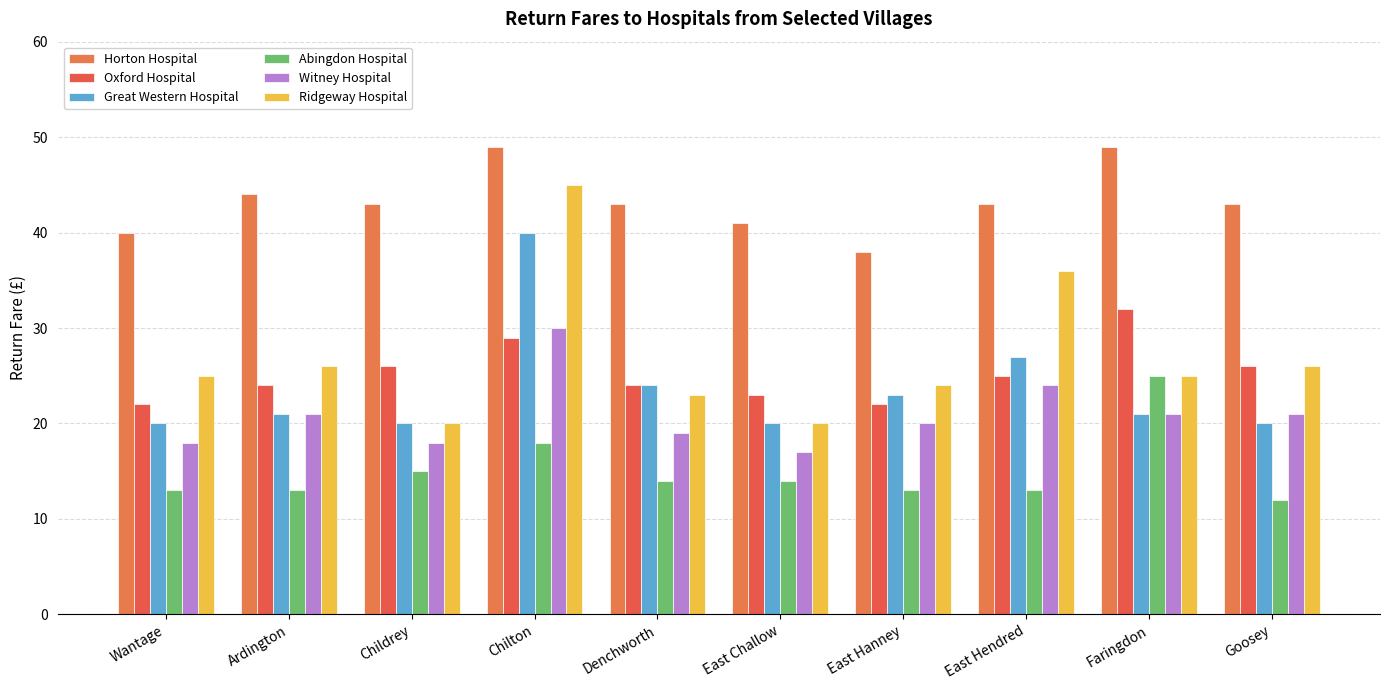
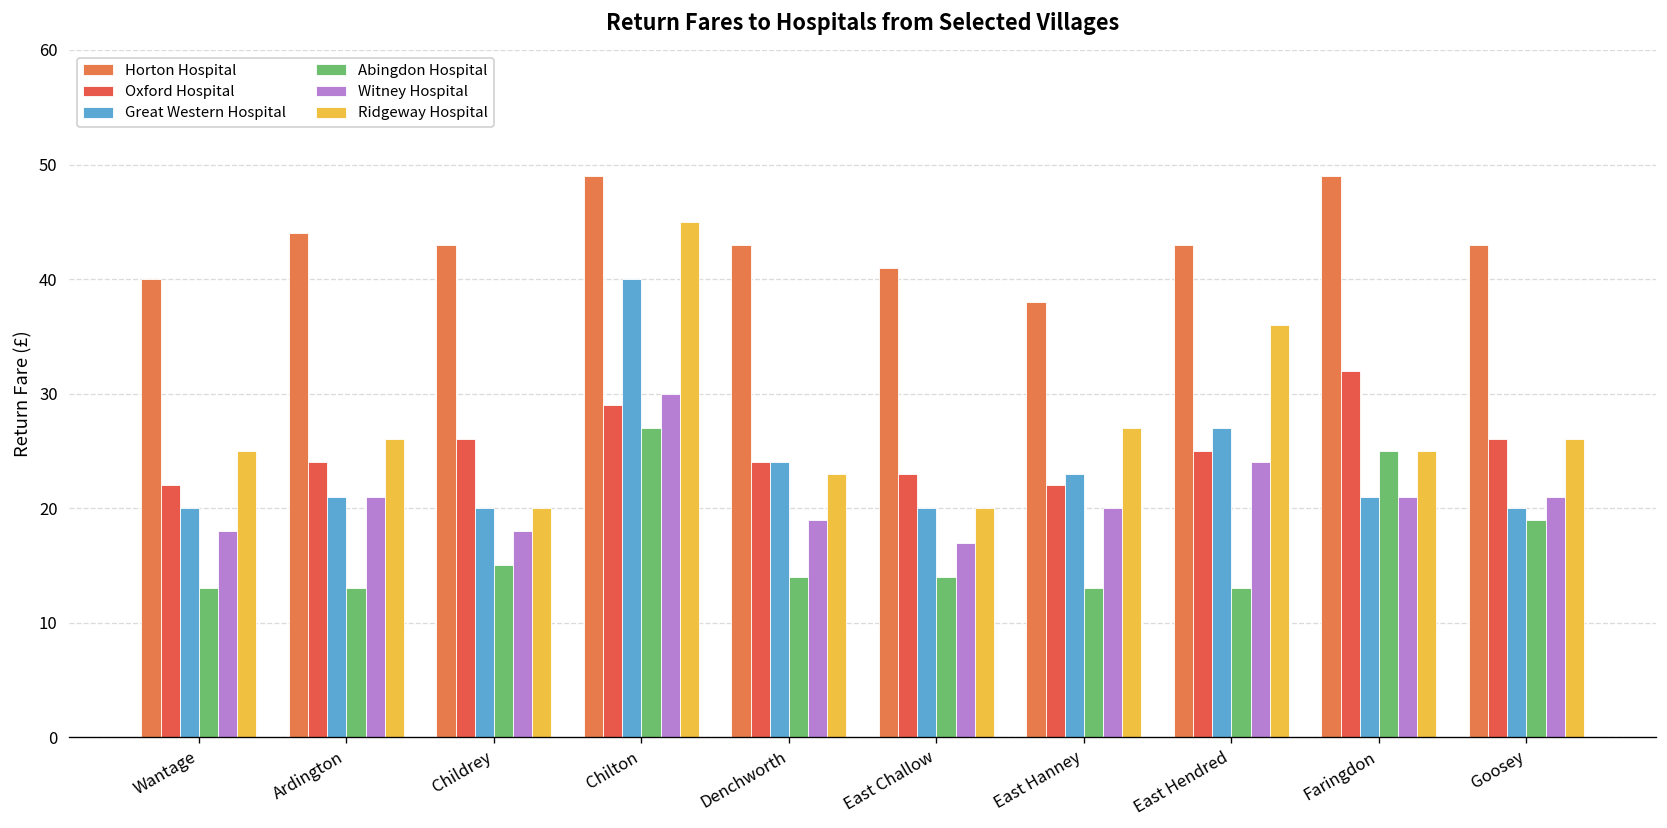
  {
    "Great Western Hospital": {
      "Wantage": 20,
      "Ardington": 21,
      "Childrey": 20,
      "Chilton": 40,
      "Denchworth": 24,
      "East Challow": 20,
      "East Hanney": 23,
      "East Hendred": 27,
      "Faringdon": 21,
      "Goosey": 20
    },
    "Abingdon Hospital": {
      "Wantage": 13,
      "Ardington": 13,
      "Childrey": 15,
-     "Chilton": 18,
+     "Chilton": 27,
      "Denchworth": 14,
      "East Challow": 14,
      "East Hanney": 13,
      "East Hendred": 13,
      "Faringdon": 25,
-     "Goosey": 12
+     "Goosey": 19
    },
    "Witney Hospital": {
      "Wantage": 18,
      "Ardington": 21,
      "Childrey": 18,
      "Chilton": 30,
      "Denchworth": 19,
      "East Challow": 17,
      "East Hanney": 20,
      "East Hendred": 24,
      "Faringdon": 21,
      "Goosey": 21
    },
    "Ridgeway Hospital": {
      "Wantage": 25,
      "Ardington": 26,
      "Childrey": 20,
      "Chilton": 45,
      "Denchworth": 23,
      "East Challow": 20,
-     "East Hanney": 24,
+     "East Hanney": 27,
      "East Hendred": 36,
      "Faringdon": 25,
      "Goosey": 26
    }
  }
